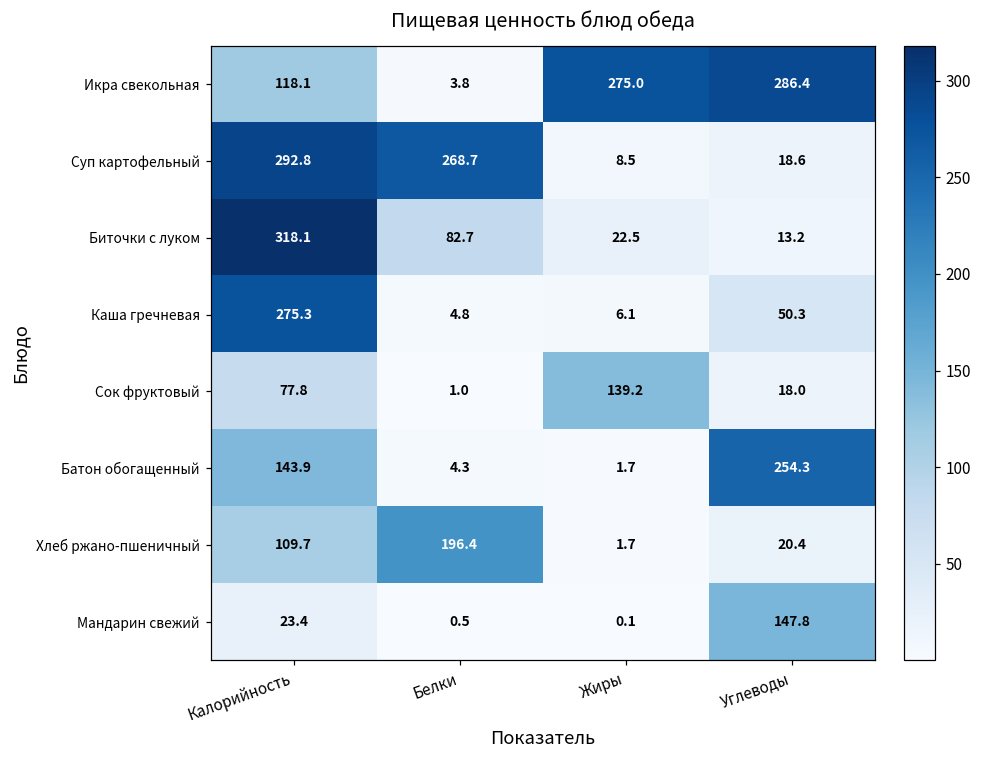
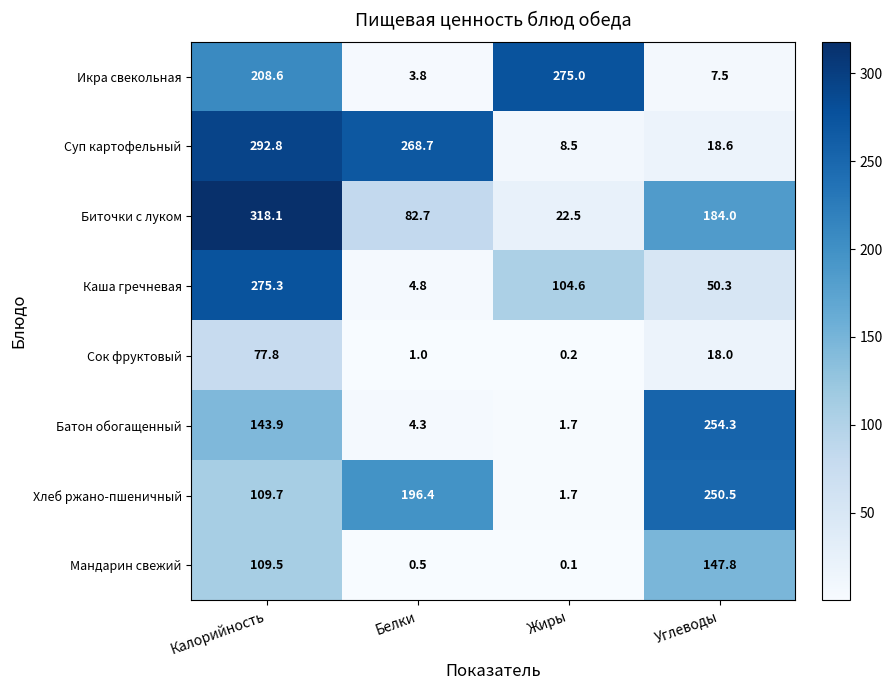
  {
    "Икра свекольная": {
-     "Калорийность": 118.1,
+     "Калорийность": 208.6,
      "Белки": 3.8,
      "Жиры": 275.0,
-     "Углеводы": 286.4
+     "Углеводы": 7.5
    },
    "Суп картофельный": {
      "Калорийность": 292.8,
      "Белки": 268.7,
      "Жиры": 8.5,
      "Углеводы": 18.6
    },
    "Биточки с луком": {
      "Калорийность": 318.1,
      "Белки": 82.7,
      "Жиры": 22.5,
-     "Углеводы": 13.2
+     "Углеводы": 184.0
    },
    "Каша гречневая": {
      "Калорийность": 275.3,
      "Белки": 4.8,
-     "Жиры": 6.1,
+     "Жиры": 104.6,
      "Углеводы": 50.3
    },
    "Сок фруктовый": {
      "Калорийность": 77.8,
      "Белки": 1.0,
-     "Жиры": 139.2,
+     "Жиры": 0.2,
      "Углеводы": 18.0
    },
    "Батон обогащенный": {
      "Калорийность": 143.9,
      "Белки": 4.3,
      "Жиры": 1.7,
      "Углеводы": 254.3
    },
    "Хлеб ржано-пшеничный": {
      "Калорийность": 109.7,
      "Белки": 196.4,
      "Жиры": 1.7,
-     "Углеводы": 20.4
+     "Углеводы": 250.5
    },
    "Мандарин свежий": {
-     "Калорийность": 23.4,
+     "Калорийность": 109.5,
      "Белки": 0.5,
      "Жиры": 0.1,
      "Углеводы": 147.8
    }
  }
